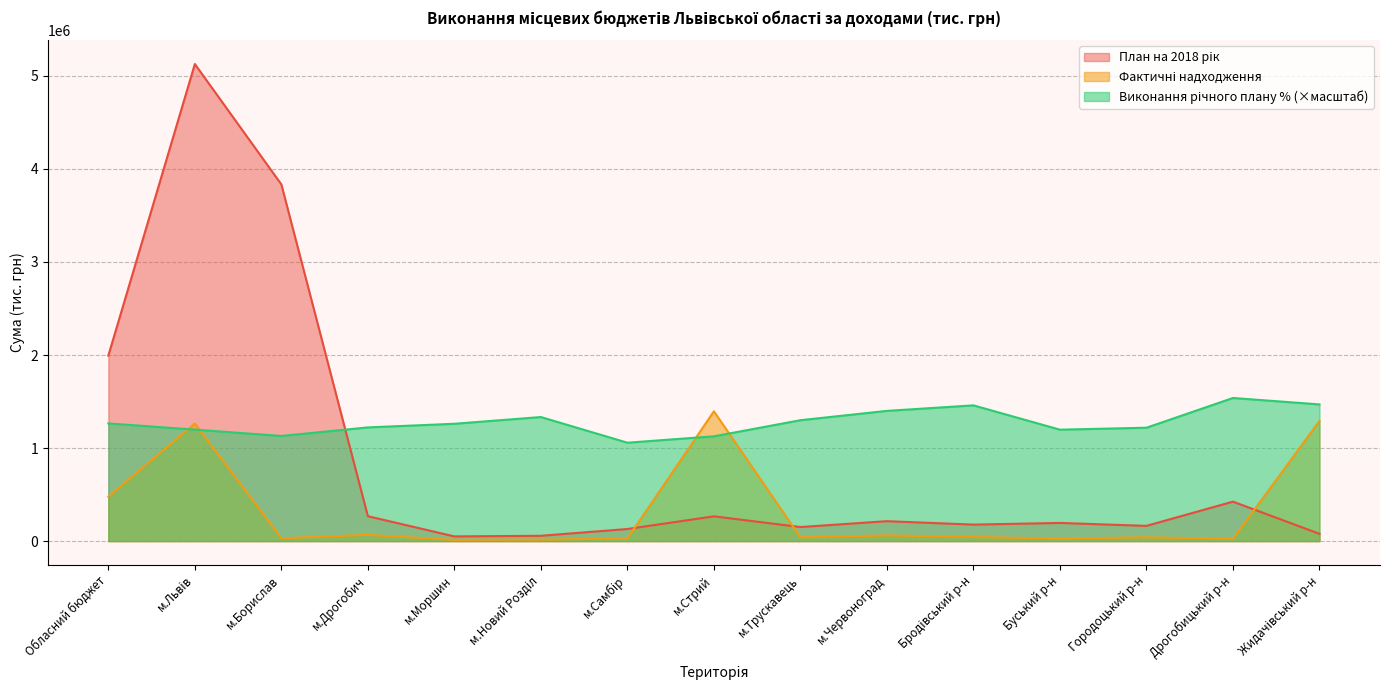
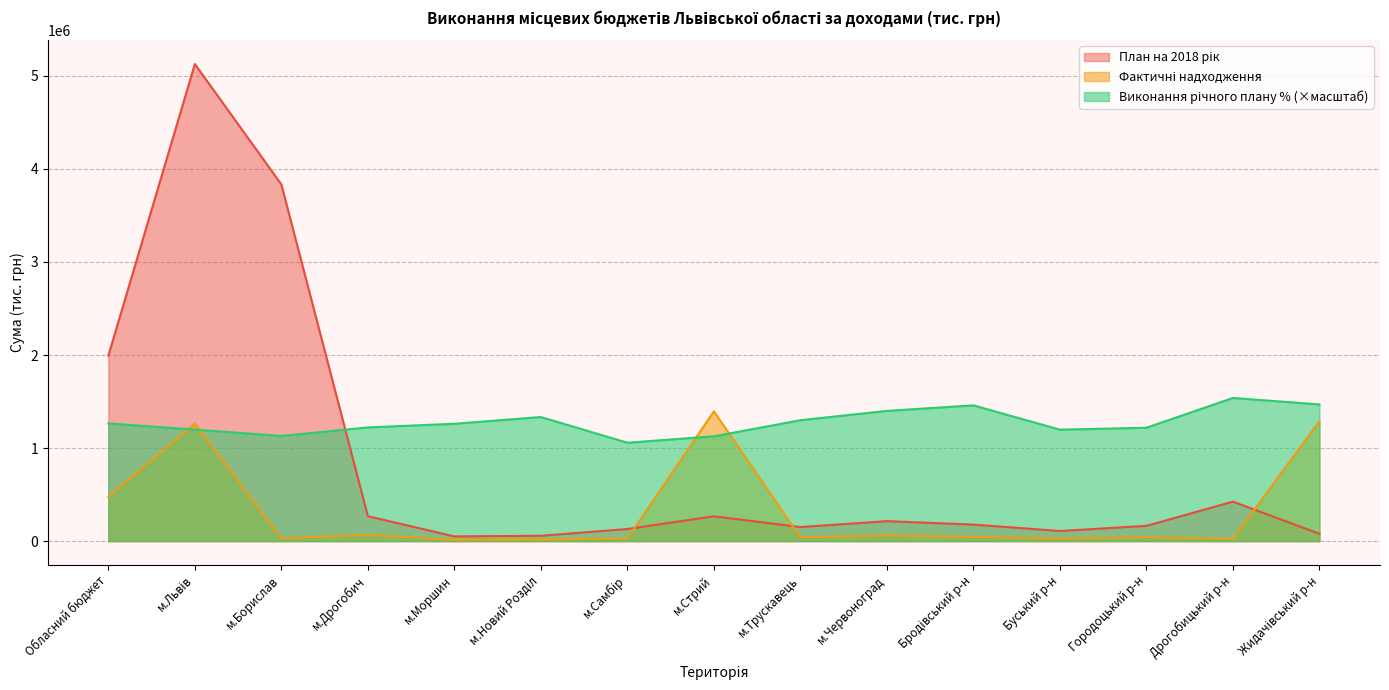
  {
    "План на 2018 рік": {
      "Обласний бюджет": 2000000,
      "м.Львів": 5100000,
      "м.Борислав": 3800000,
      "м.Дрогобич": 300000,
      "м.Моршин": 100000,
      "м.Новий Розділ": 100000,
      "м.Самбір": 100000,
      "м.Стрий": 300000,
      "м.Трускавець": 200000,
      "м.Червоноград": 200000,
      "Бродівський р-н": 200000,
-     "Буський р-н": 200000,
+     "Буський р-н": 100000,
      "Городоцький р-н": 200000,
      "Дрогобицький р-н": 400000,
      "Жидачівський р-н": 100000
    },
    "Фактичні надходження": {
      "Обласний бюджет": 500000,
      "м.Львів": 1300000,
      "м.Борислав": 0,
      "м.Дрогобич": 100000,
      "м.Моршин": 0,
      "м.Новий Розділ": 0,
      "м.Самбір": 0,
      "м.Стрий": 1400000,
      "м.Трускавець": 0,
      "м.Червоноград": 100000,
      "Бродівський р-н": 0,
      "Буський р-н": 0,
      "Городоцький р-н": 0,
      "Дрогобицький р-н": 0,
      "Жидачівський р-н": 1300000
    },
    "Виконання річного плану % (×масштаб)": {
      "Обласний бюджет": 1300000,
      "м.Львів": 1200000,
      "м.Борислав": 1100000,
      "м.Дрогобич": 1200000,
      "м.Моршин": 1300000,
      "м.Новий Розділ": 1300000,
      "м.Самбір": 1100000,
      "м.Стрий": 1100000,
      "м.Трускавець": 1300000,
      "м.Червоноград": 1400000,
      "Бродівський р-н": 1500000,
      "Буський р-н": 1200000,
      "Городоцький р-н": 1200000,
      "Дрогобицький р-н": 1500000,
      "Жидачівський р-н": 1500000
    }
  }
